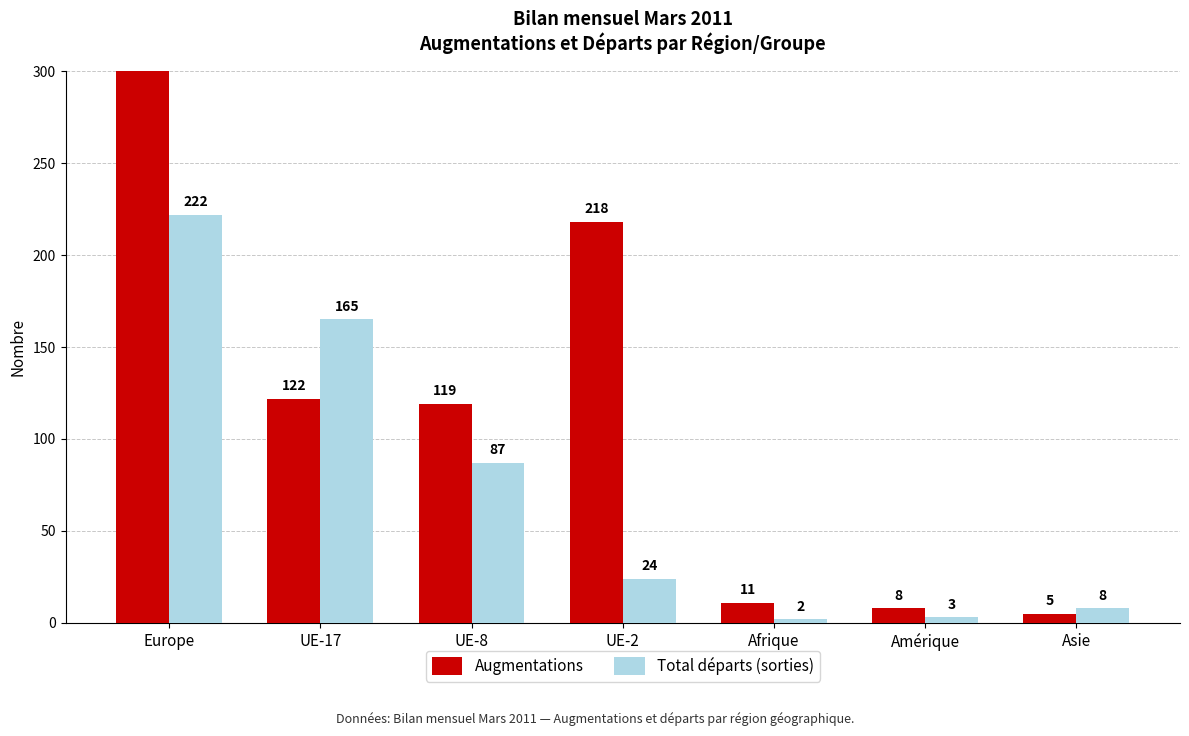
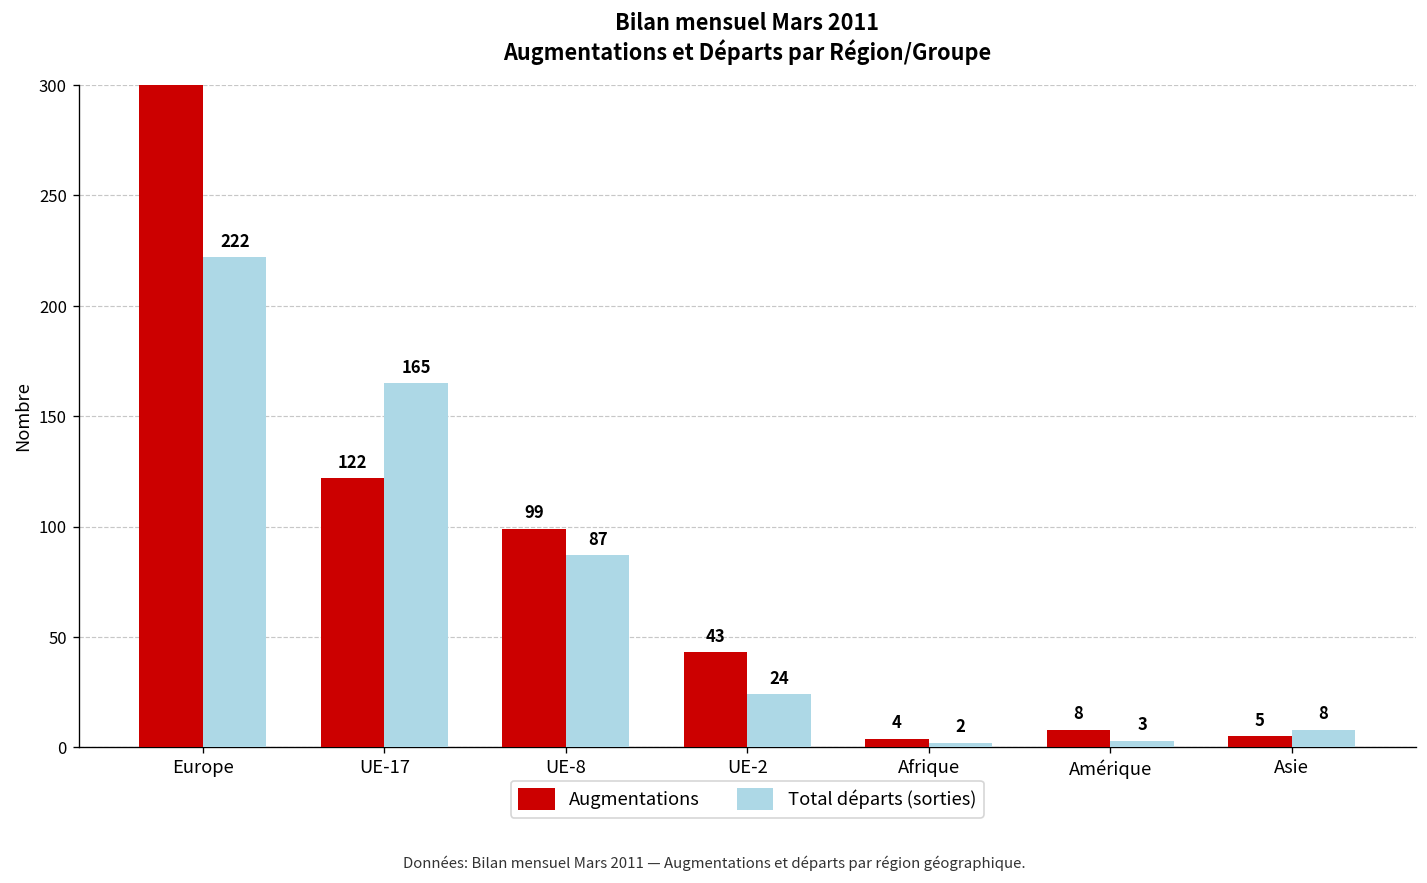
  {
    "Augmentations": {
      "UE-17": 122,
-     "UE-8": 119,
-     "UE-2": 218,
-     "Afrique": 11,
+     "UE-8": 99,
+     "UE-2": 43,
+     "Afrique": 4,
      "Amérique": 8,
      "Asie": 5
    },
    "Total départs (sorties)": {
      "Europe": 222,
      "UE-17": 165,
      "UE-8": 87,
      "UE-2": 24,
      "Afrique": 2,
      "Amérique": 3,
      "Asie": 8
    }
  }
